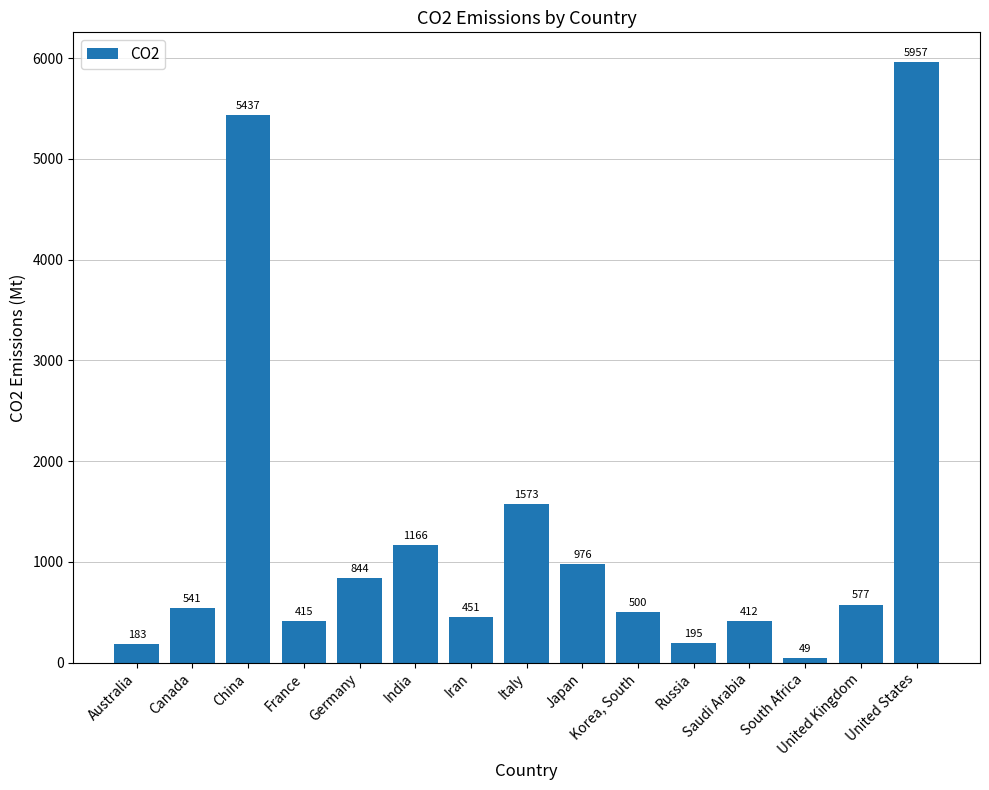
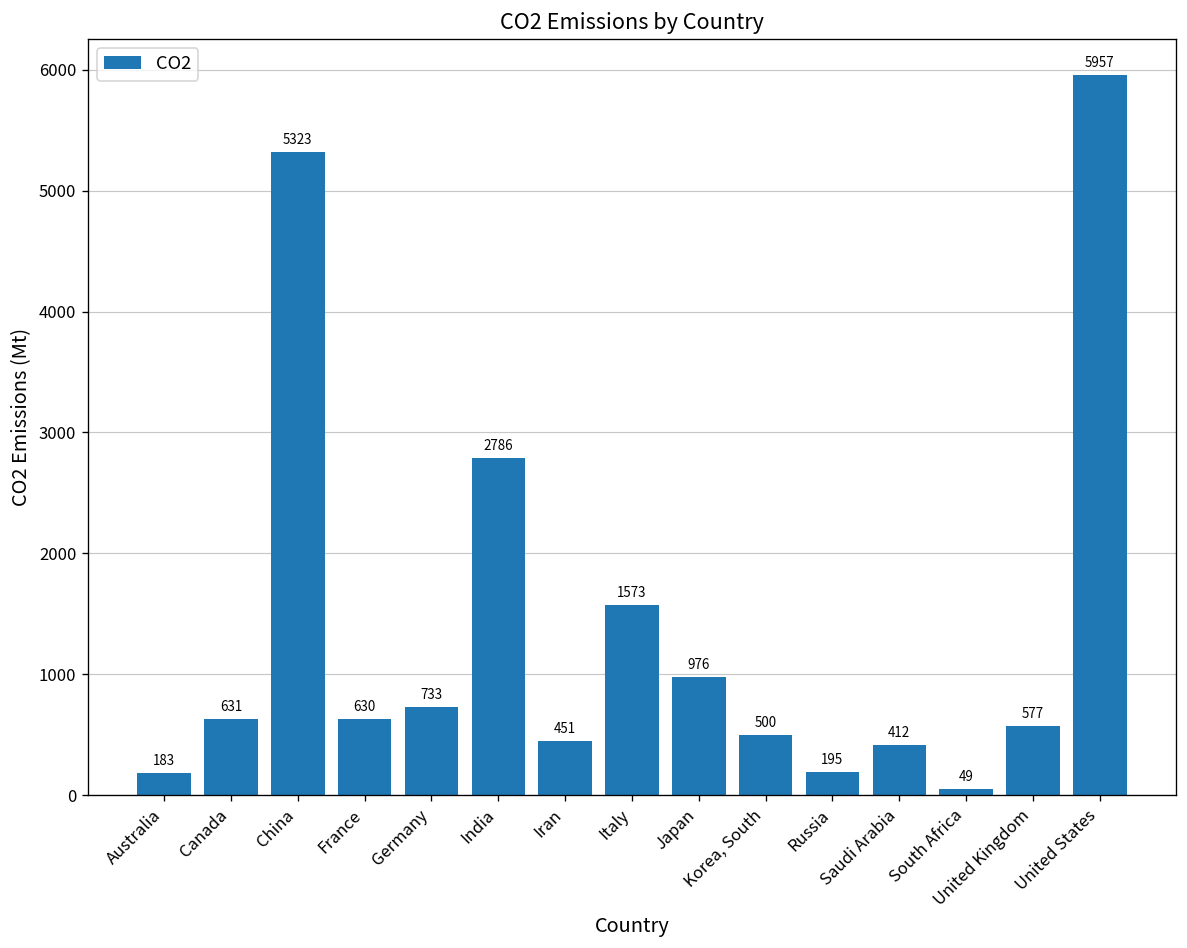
  {
    "Australia": 183,
-   "Canada": 541,
-   "China": 5437,
-   "France": 415,
-   "Germany": 844,
-   "India": 1166,
+   "Canada": 631,
+   "China": 5323,
+   "France": 630,
+   "Germany": 733,
+   "India": 2786,
    "Iran": 451,
    "Italy": 1573,
    "Japan": 976,
    "Korea, South": 500,
    "Russia": 195,
    "Saudi Arabia": 412,
    "South Africa": 49,
    "United Kingdom": 577,
    "United States": 5957
  }
